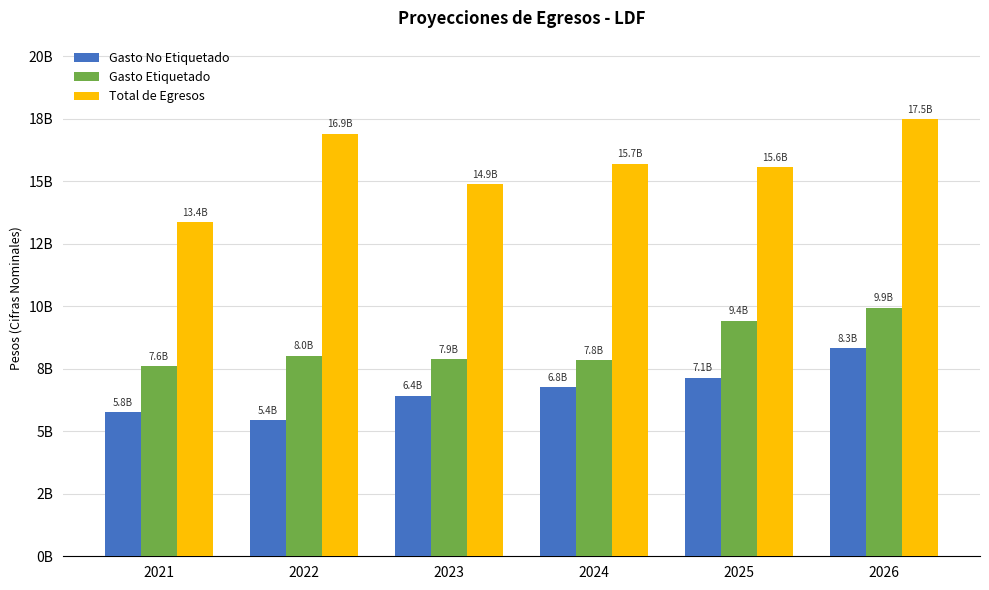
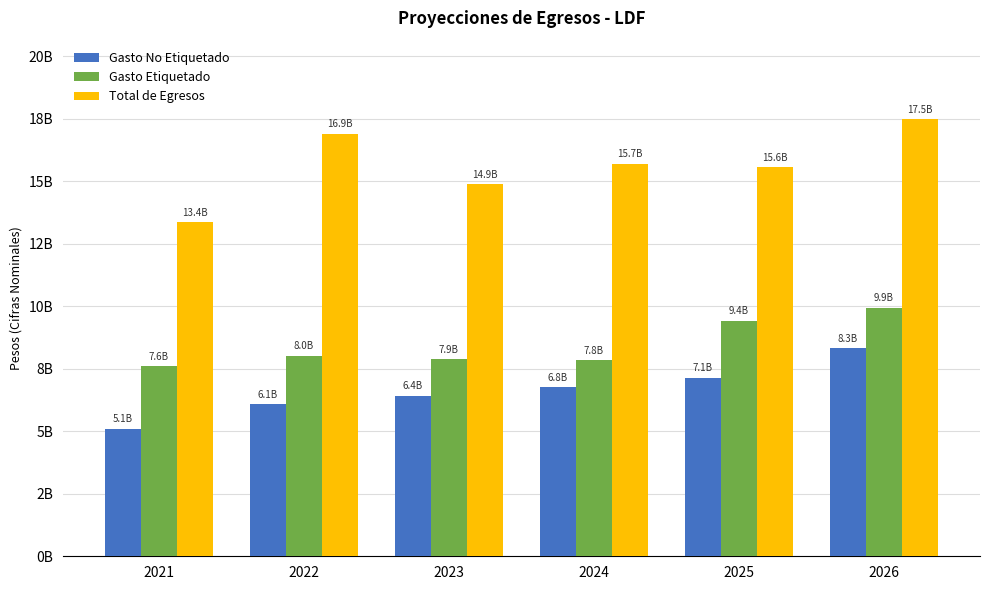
  {
    "Gasto No Etiquetado": {
-     "2021": "5.8B",
-     "2022": "5.4B",
+     "2021": "5.1B",
+     "2022": "6.1B",
      "2023": "6.4B",
      "2024": "6.8B",
      "2025": "7.1B",
      "2026": "8.3B"
    },
    "Gasto Etiquetado": {
      "2021": "7.6B",
      "2022": "8.0B",
      "2023": "7.9B",
      "2024": "7.8B",
      "2025": "9.4B",
      "2026": "9.9B"
    },
    "Total de Egresos": {
      "2021": "13.4B",
      "2022": "16.9B",
      "2023": "14.9B",
      "2024": "15.7B",
      "2025": "15.6B",
      "2026": "17.5B"
    }
  }
